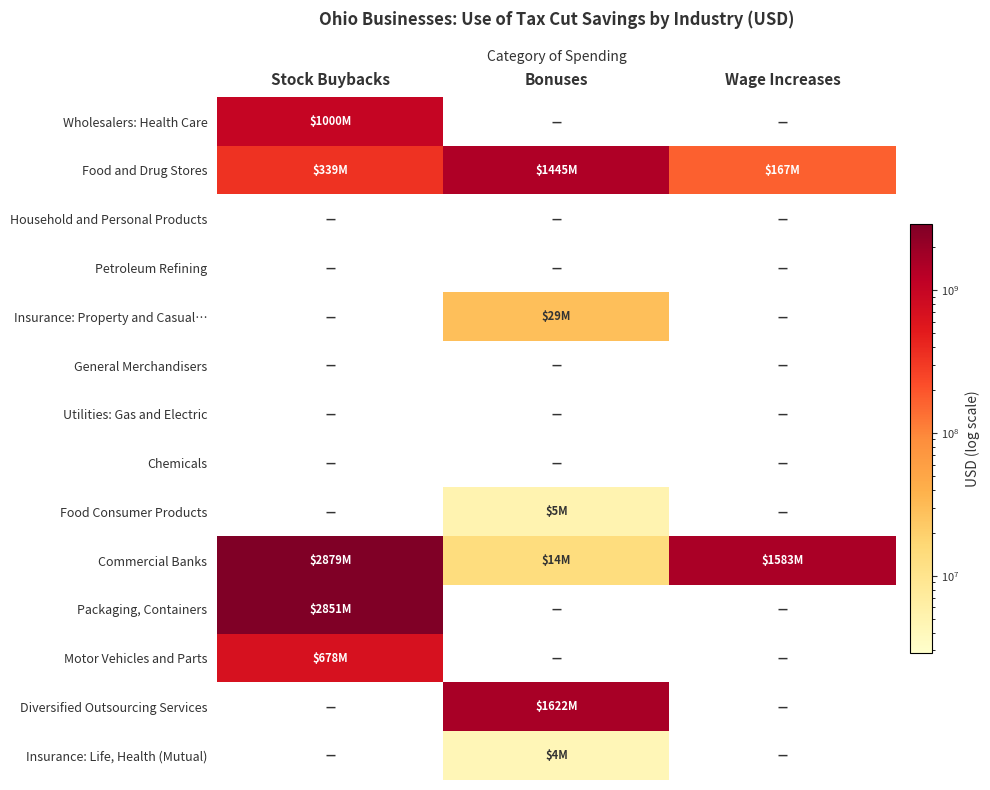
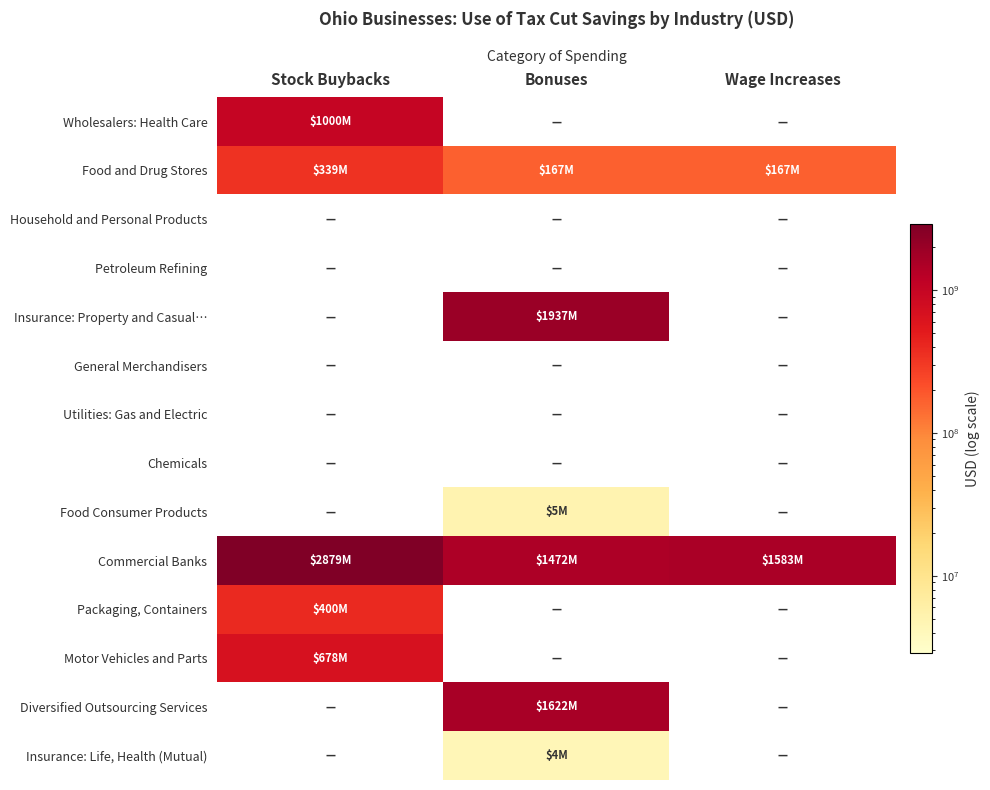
  {
    "Wholesalers: Health Care": {
      "Stock Buybacks": "$1000M"
    },
    "Food and Drug Stores": {
      "Stock Buybacks": "$339M",
-     "Bonuses": "$1445M",
+     "Bonuses": "$167M",
      "Wage Increases": "$167M"
    },
    "Insurance: Property and Casual…": {
-     "Bonuses": "$29M"
+     "Bonuses": "$1937M"
    },
    "Food Consumer Products": {
      "Bonuses": "$5M"
    },
    "Commercial Banks": {
      "Stock Buybacks": "$2879M",
-     "Bonuses": "$14M",
+     "Bonuses": "$1472M",
      "Wage Increases": "$1583M"
    },
    "Packaging, Containers": {
-     "Stock Buybacks": "$2851M"
+     "Stock Buybacks": "$400M"
    },
    "Motor Vehicles and Parts": {
      "Stock Buybacks": "$678M"
    },
    "Diversified Outsourcing Services": {
      "Bonuses": "$1622M"
    },
    "Insurance: Life, Health (Mutual)": {
      "Bonuses": "$4M"
    }
  }
